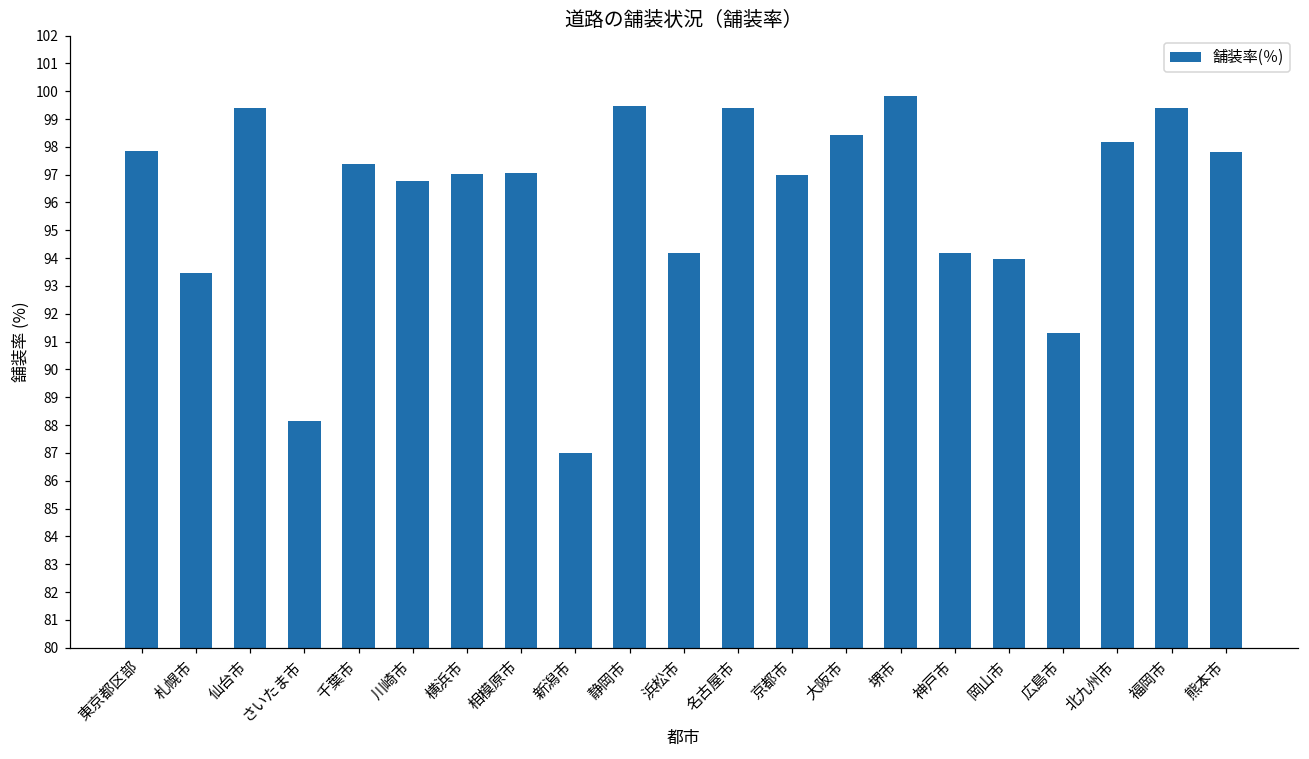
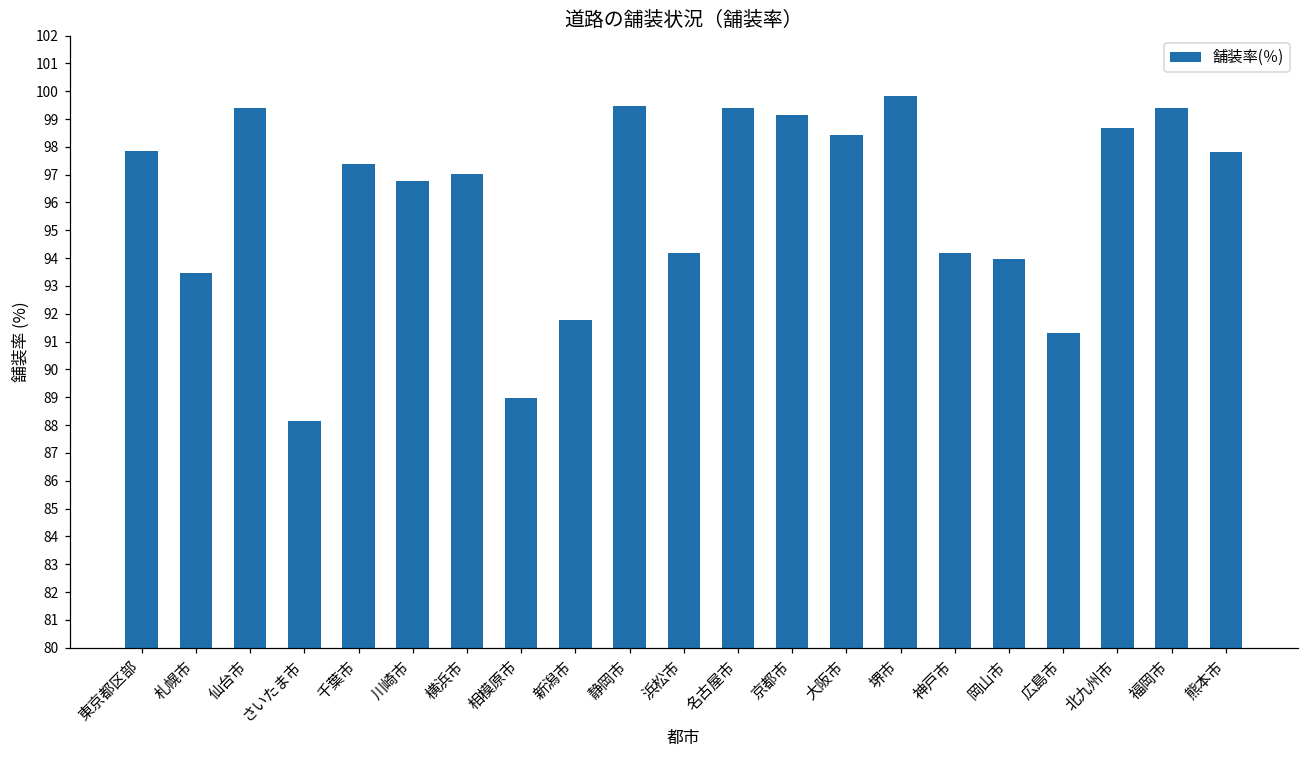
  {
    "東京都区部": 97.8,
    "札幌市": 93.5,
    "仙台市": 99.4,
    "さいたま市": 88.2,
    "千葉市": 97.4,
    "川崎市": 96.8,
    "横浜市": 97.0,
-   "相模原市": 97.1,
-   "新潟市": 87.0,
+   "相模原市": 89.0,
+   "新潟市": 91.8,
    "静岡市": 99.5,
    "浜松市": 94.2,
    "名古屋市": 99.4,
-   "京都市": 97.0,
+   "京都市": 99.2,
    "大阪市": 98.4,
    "堺市": 99.8,
    "神戸市": 94.2,
    "岡山市": 94.0,
    "広島市": 91.3,
-   "北九州市": 98.2,
+   "北九州市": 98.7,
    "福岡市": 99.4,
    "熊本市": 97.8
  }
